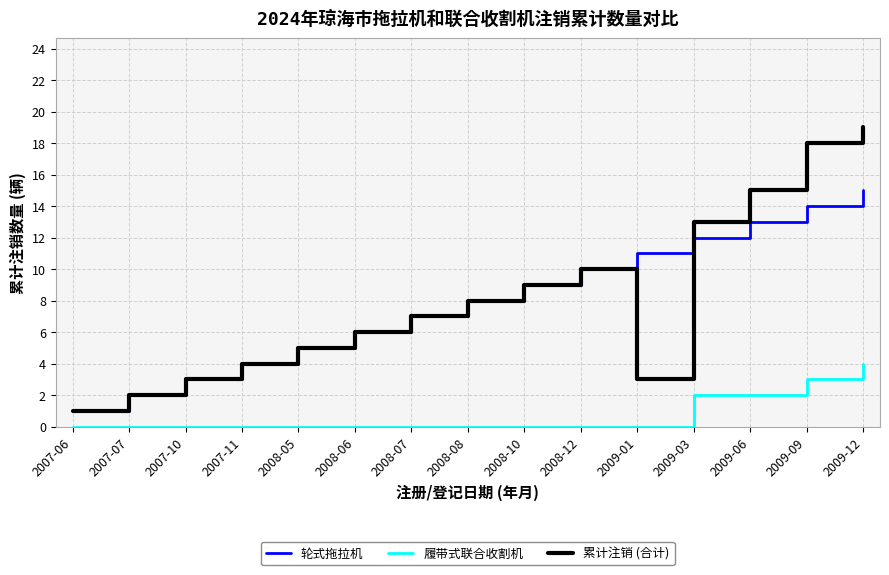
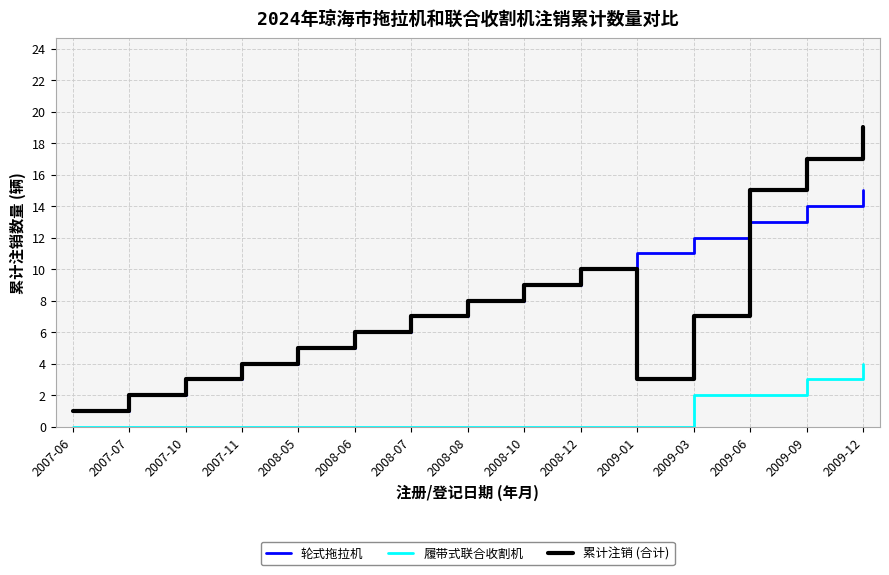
  {
    "轮式拖拉机": {
      "2009-01": 11,
      "2009-03": 12,
      "2009-06": 13,
      "2009-09": 14,
      "2009-12": 15
    },
    "履带式联合收割机": {
      "2007-06": 0,
      "2007-07": 0,
      "2007-10": 0,
      "2007-11": 0,
      "2008-05": 0,
      "2008-06": 0,
      "2008-07": 0,
      "2008-08": 0,
      "2008-10": 0,
      "2008-12": 0,
      "2009-01": 0,
      "2009-03": 2,
      "2009-06": 2,
      "2009-09": 3,
      "2009-12": 4
    },
    "累计注销 (合计)": {
      "2009-01": 3,
-     "2009-03": 13,
+     "2009-03": 7,
      "2009-06": 15,
-     "2009-09": 18,
+     "2009-09": 17,
      "2009-12": 19
    }
  }
